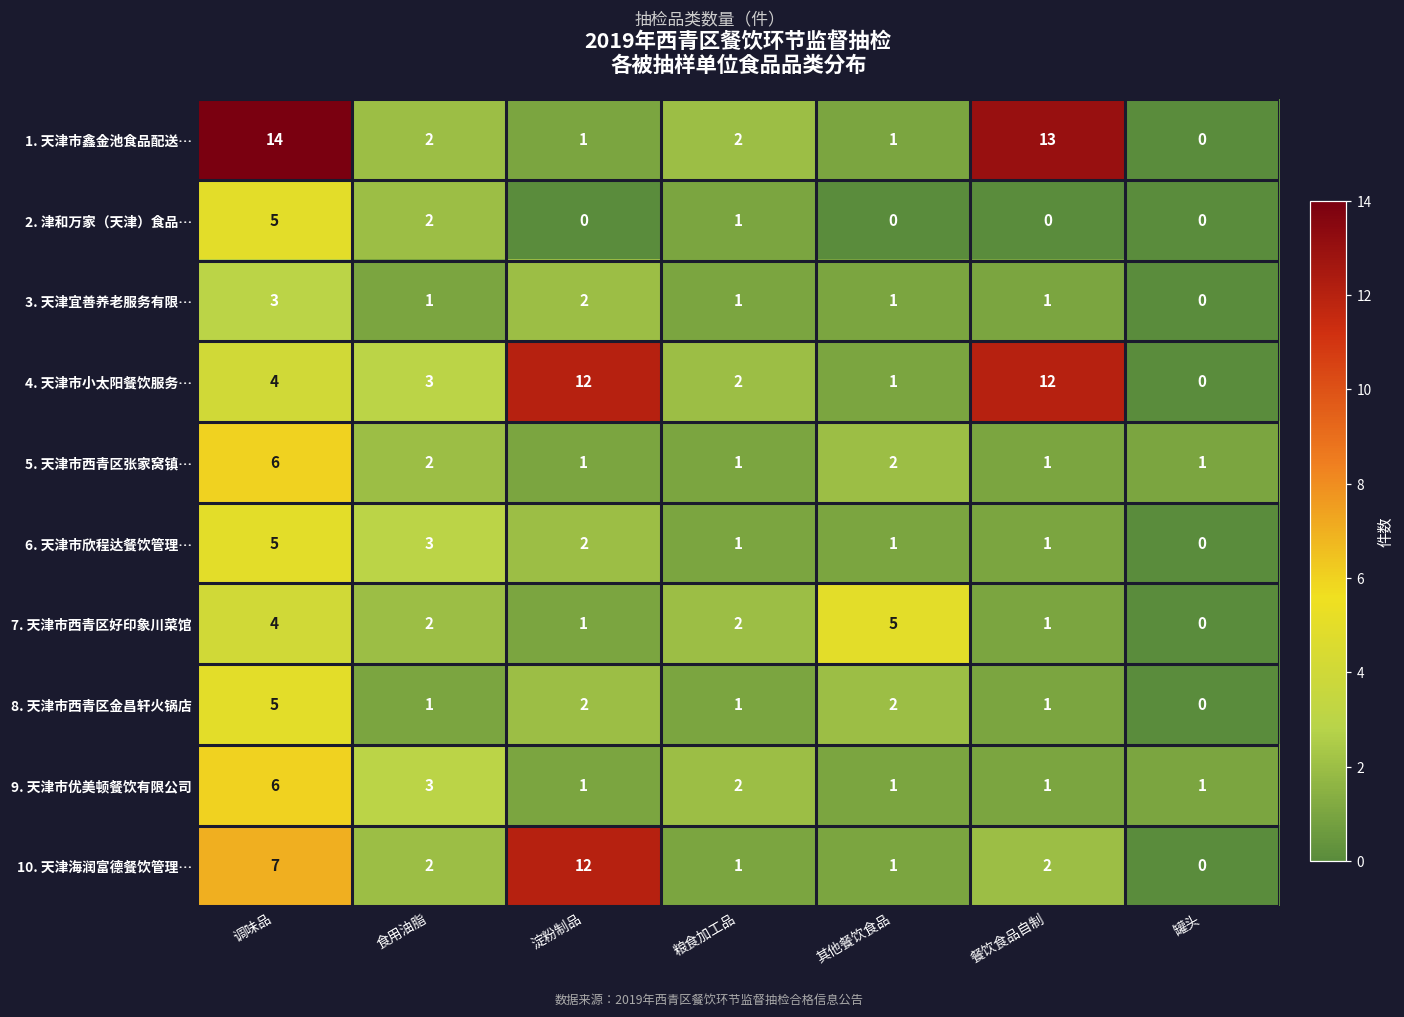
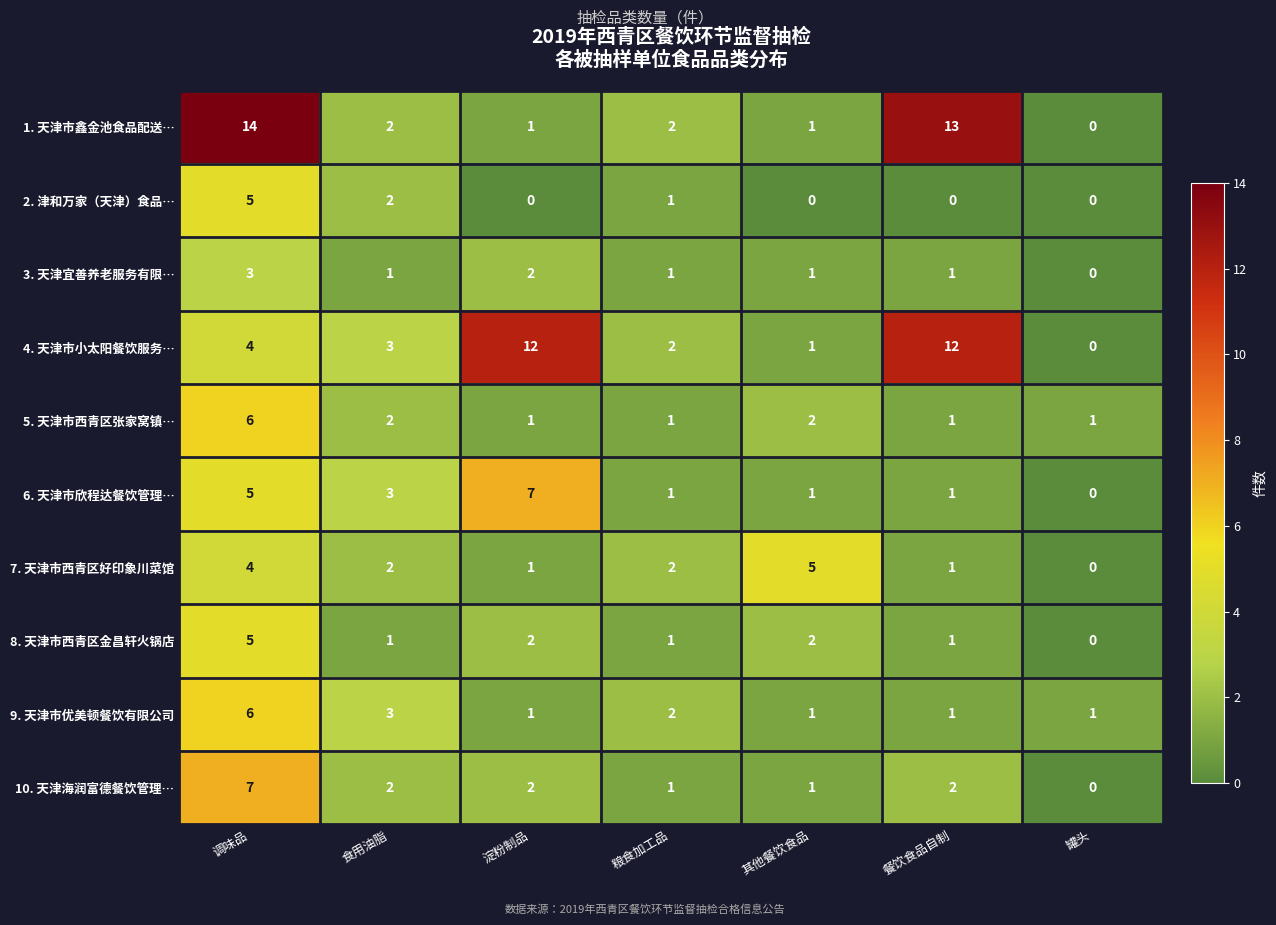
  {
    "1. 天津市鑫金池食品配送…": {
      "调味品": 14,
      "食用油脂": 2,
      "淀粉制品": 1,
      "粮食加工品": 2,
      "其他餐饮食品": 1,
      "餐饮食品自制": 13,
      "罐头": 0
    },
    "2. 津和万家（天津）食品…": {
      "调味品": 5,
      "食用油脂": 2,
      "淀粉制品": 0,
      "粮食加工品": 1,
      "其他餐饮食品": 0,
      "餐饮食品自制": 0,
      "罐头": 0
    },
    "3. 天津宜善养老服务有限…": {
      "调味品": 3,
      "食用油脂": 1,
      "淀粉制品": 2,
      "粮食加工品": 1,
      "其他餐饮食品": 1,
      "餐饮食品自制": 1,
      "罐头": 0
    },
    "4. 天津市小太阳餐饮服务…": {
      "调味品": 4,
      "食用油脂": 3,
      "淀粉制品": 12,
      "粮食加工品": 2,
      "其他餐饮食品": 1,
      "餐饮食品自制": 12,
      "罐头": 0
    },
    "5. 天津市西青区张家窝镇…": {
      "调味品": 6,
      "食用油脂": 2,
      "淀粉制品": 1,
      "粮食加工品": 1,
      "其他餐饮食品": 2,
      "餐饮食品自制": 1,
      "罐头": 1
    },
    "6. 天津市欣程达餐饮管理…": {
      "调味品": 5,
      "食用油脂": 3,
-     "淀粉制品": 2,
+     "淀粉制品": 7,
      "粮食加工品": 1,
      "其他餐饮食品": 1,
      "餐饮食品自制": 1,
      "罐头": 0
    },
    "7. 天津市西青区好印象川菜馆": {
      "调味品": 4,
      "食用油脂": 2,
      "淀粉制品": 1,
      "粮食加工品": 2,
      "其他餐饮食品": 5,
      "餐饮食品自制": 1,
      "罐头": 0
    },
    "8. 天津市西青区金昌轩火锅店": {
      "调味品": 5,
      "食用油脂": 1,
      "淀粉制品": 2,
      "粮食加工品": 1,
      "其他餐饮食品": 2,
      "餐饮食品自制": 1,
      "罐头": 0
    },
    "9. 天津市优美顿餐饮有限公司": {
      "调味品": 6,
      "食用油脂": 3,
      "淀粉制品": 1,
      "粮食加工品": 2,
      "其他餐饮食品": 1,
      "餐饮食品自制": 1,
      "罐头": 1
    },
    "10. 天津海润富德餐饮管理…": {
      "调味品": 7,
      "食用油脂": 2,
-     "淀粉制品": 12,
+     "淀粉制品": 2,
      "粮食加工品": 1,
      "其他餐饮食品": 1,
      "餐饮食品自制": 2,
      "罐头": 0
    }
  }
